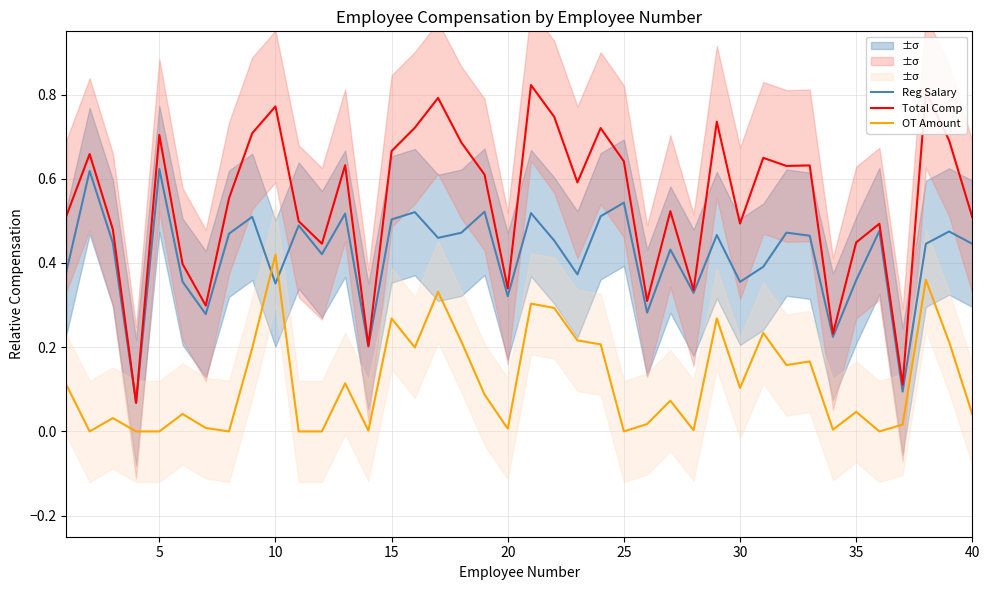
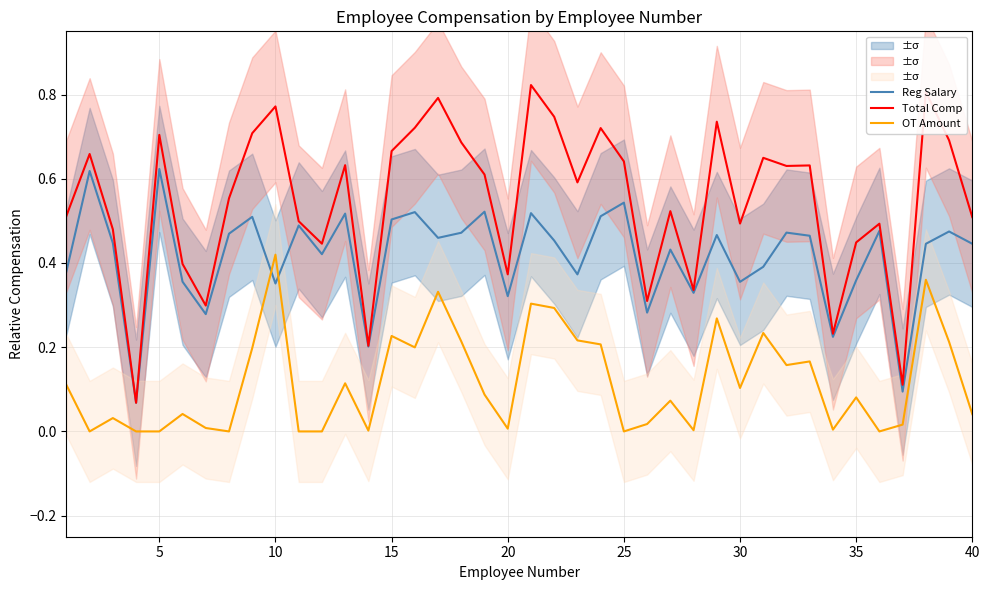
  {
    "Total Comp": {
      "5": 0.70,
      "10": 0.77,
      "15": 0.67,
-     "20": 0.34,
+     "20": 0.37,
      "25": 0.64,
      "30": 0.49,
      "35": 0.45,
      "40": 0.51
    },
    "OT Amount": {
      "5": 0.00,
      "10": 0.42,
-     "15": 0.27,
+     "15": 0.23,
      "20": 0.01,
      "25": 0.00,
      "30": 0.10,
-     "35": 0.05,
+     "35": 0.08,
      "40": 0.04
    }
  }
